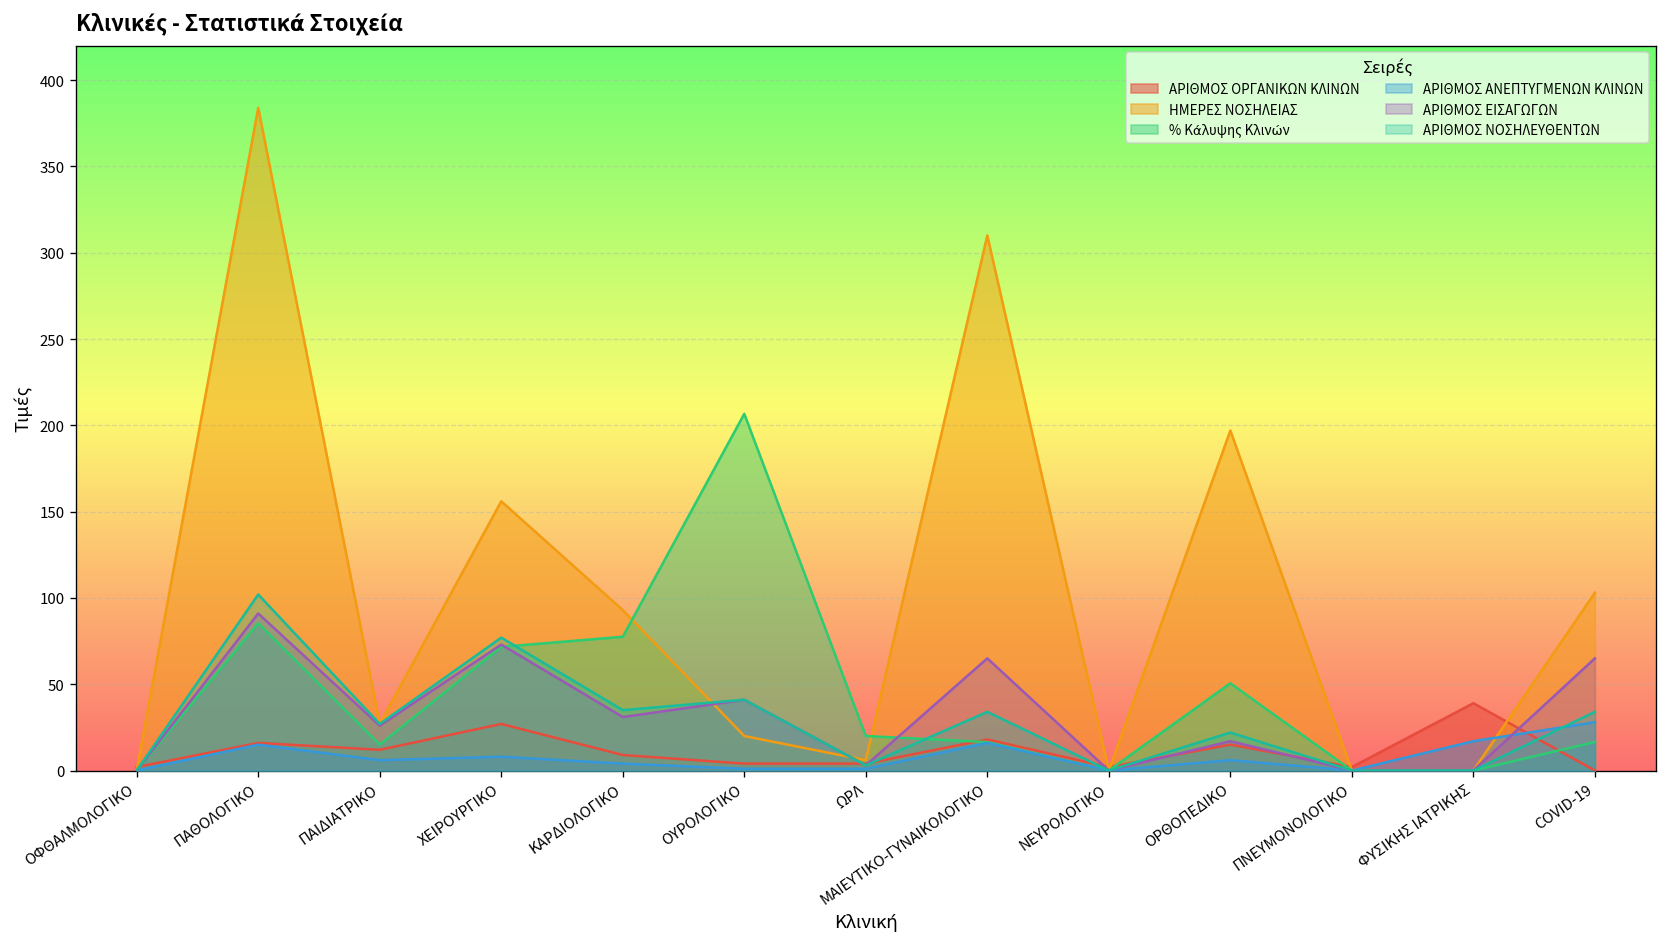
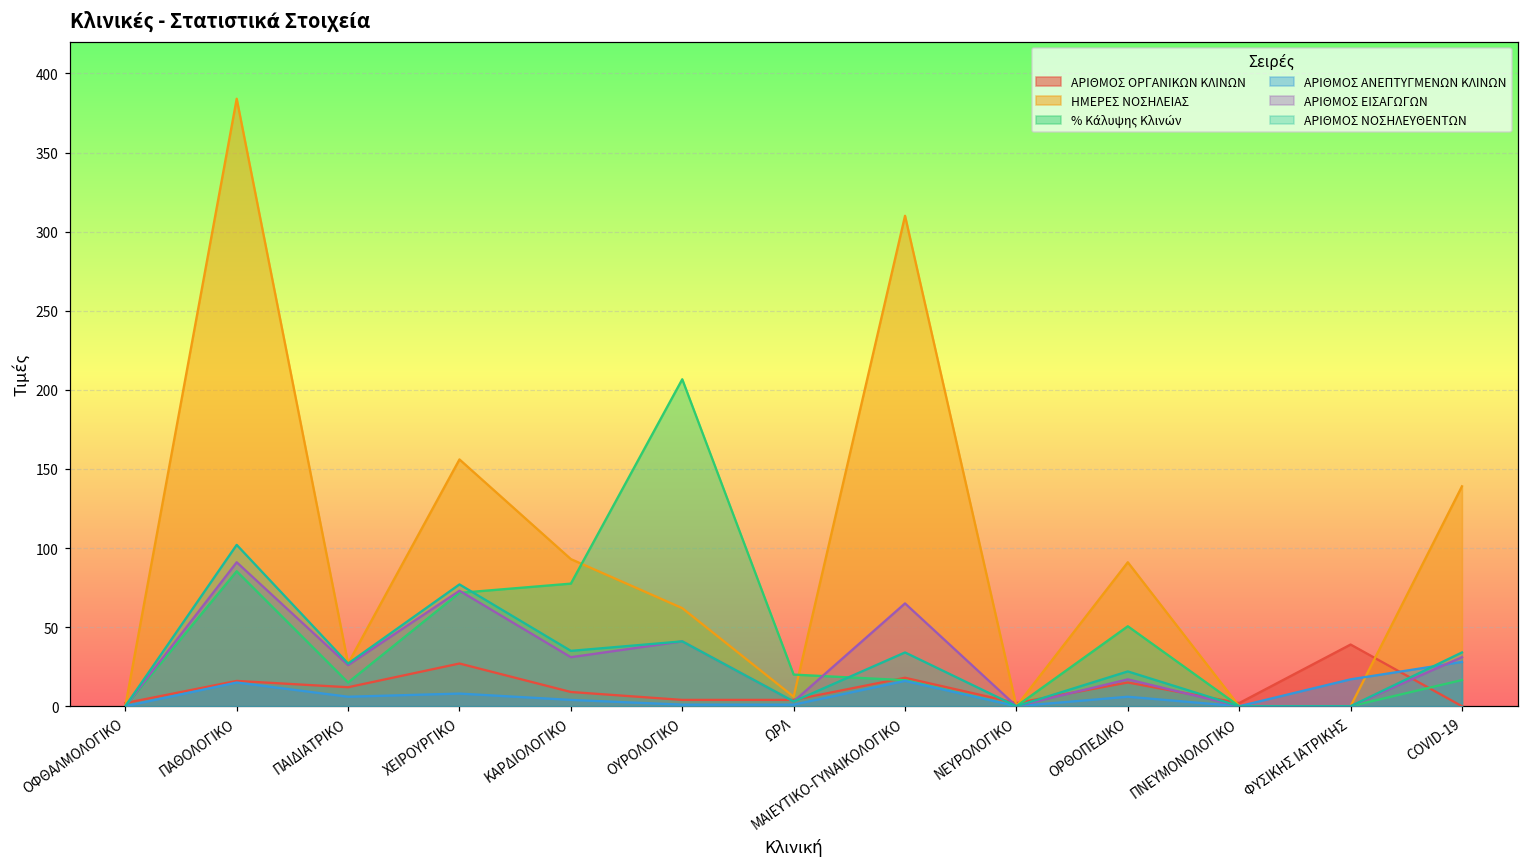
  {
    "ΑΡΙΘΜΟΣ ΟΡΓΑΝΙΚΩΝ ΚΛΙΝΩΝ": {
      "ΟΦΘΑΛΜΟΛΟΓΙΚΟ": 2,
      "ΠΑΙΔΙΑΤΡΙΚΟ": 12,
      "ΧΕΙΡΟΥΡΓΙΚΟ": 27,
      "ΚΑΡΔΙΟΛΟΓΙΚΟ": 9,
      "ΟΥΡΟΛΟΓΙΚΟ": 4,
      "ΝΕΥΡΟΛΟΓΙΚΟ": 2,
      "ΟΡΘΟΠΕΔΙΚΟ": 15,
      "ΠΝΕΥΜΟΝΟΛΟΓΙΚΟ": 2,
      "ΦΥΣΙΚΗΣ ΙΑΤΡΙΚΗΣ": 39,
      "COVID-19": 0
    },
    "ΗΜΕΡΕΣ ΝΟΣΗΛΕΙΑΣ": {
      "ΠΑΘΟΛΟΓΙΚΟ": 384,
      "ΧΕΙΡΟΥΡΓΙΚΟ": 156,
      "ΚΑΡΔΙΟΛΟΓΙΚΟ": 93,
-     "ΟΥΡΟΛΟΓΙΚΟ": 20,
+     "ΟΥΡΟΛΟΓΙΚΟ": 62,
      "ΩΡΛ": 6,
      "ΜΑΙΕΥΤΙΚΟ-ΓΥΝΑΙΚΟΛΟΓΙΚΟ": 310,
-     "ΟΡΘΟΠΕΔΙΚΟ": 197,
-     "COVID-19": 103
+     "ΟΡΘΟΠΕΔΙΚΟ": 91,
+     "COVID-19": 139
    },
    "ΑΡΙΘΜΟΣ ΕΙΣΑΓΩΓΩΝ": {
      "ΠΑΘΟΛΟΓΙΚΟ": 91,
      "ΚΑΡΔΙΟΛΟΓΙΚΟ": 31,
      "ΜΑΙΕΥΤΙΚΟ-ΓΥΝΑΙΚΟΛΟΓΙΚΟ": 65,
      "ΟΡΘΟΠΕΔΙΚΟ": 17,
-     "COVID-19": 65
+     "COVID-19": 31
    }
  }
